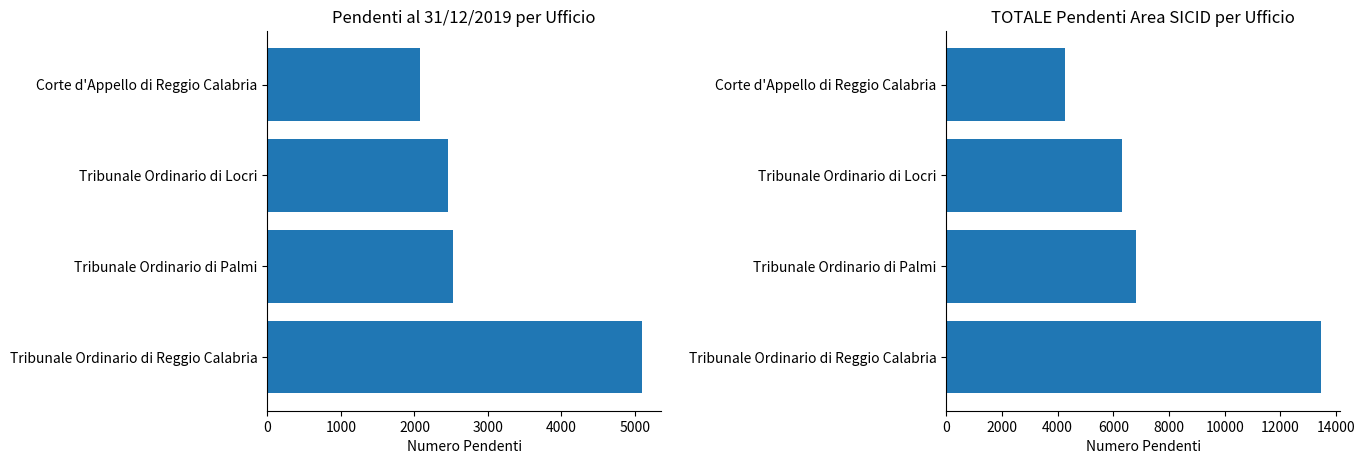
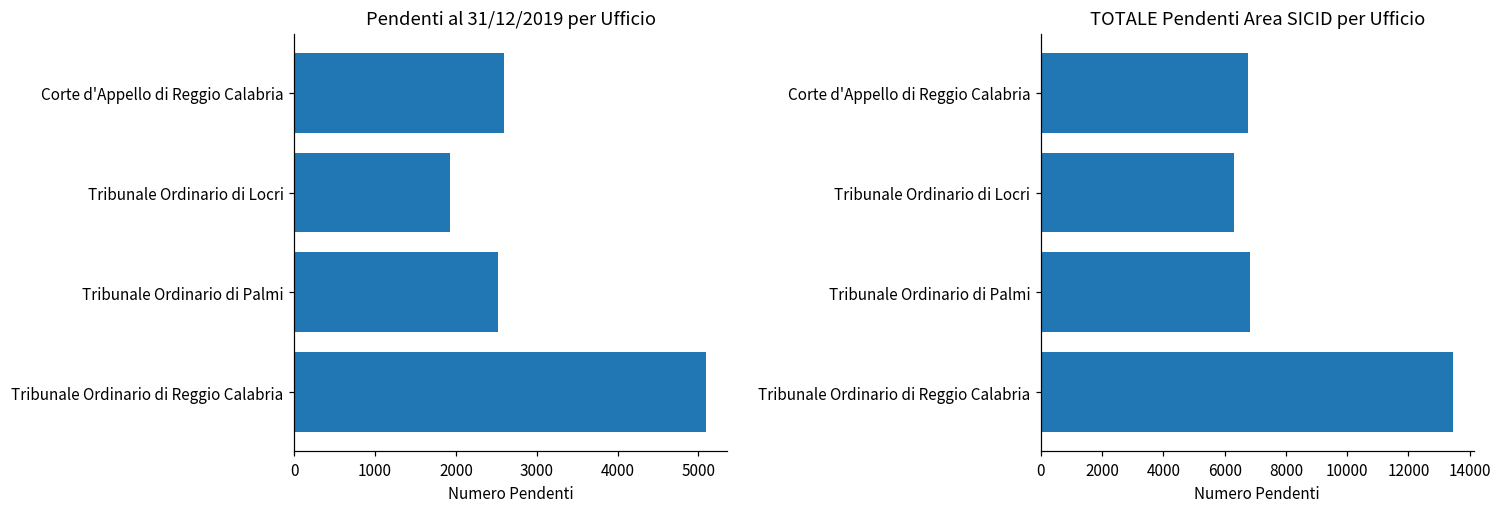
  {
    "Pendenti al 31/12/2019 per Ufficio": {
-     "Corte d'Appello di Reggio Calabria": 2100,
-     "Tribunale Ordinario di Locri": 2500,
+     "Corte d'Appello di Reggio Calabria": 2600,
+     "Tribunale Ordinario di Locri": 1900,
      "Tribunale Ordinario di Palmi": 2500,
      "Tribunale Ordinario di Reggio Calabria": 5100
    },
    "TOTALE Pendenti Area SICID per Ufficio": {
-     "Corte d'Appello di Reggio Calabria": 4300,
+     "Corte d'Appello di Reggio Calabria": 6800,
      "Tribunale Ordinario di Locri": 6300,
      "Tribunale Ordinario di Palmi": 6800,
      "Tribunale Ordinario di Reggio Calabria": 13500
    }
  }
